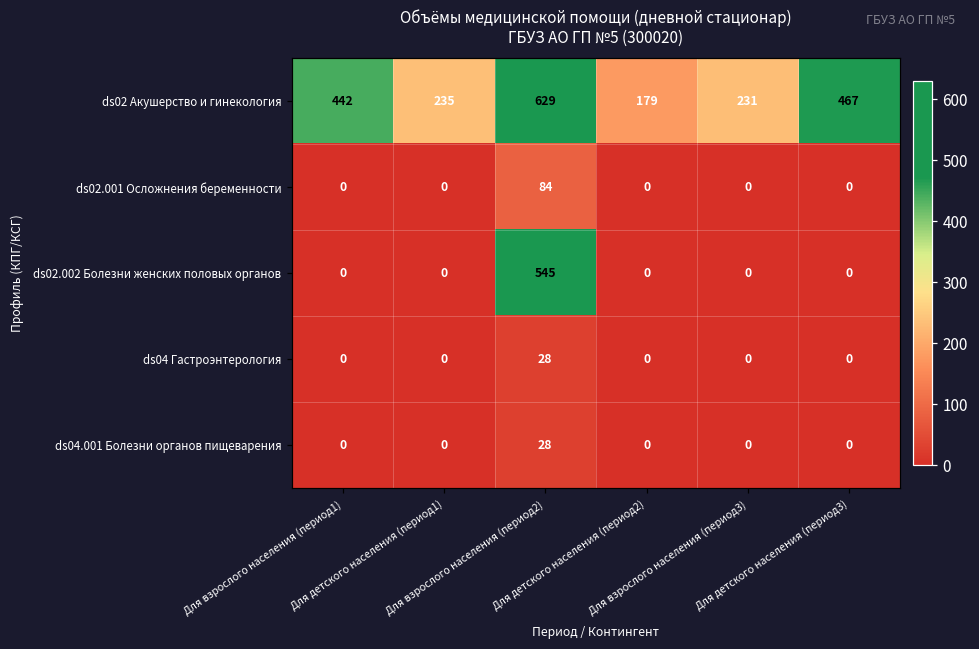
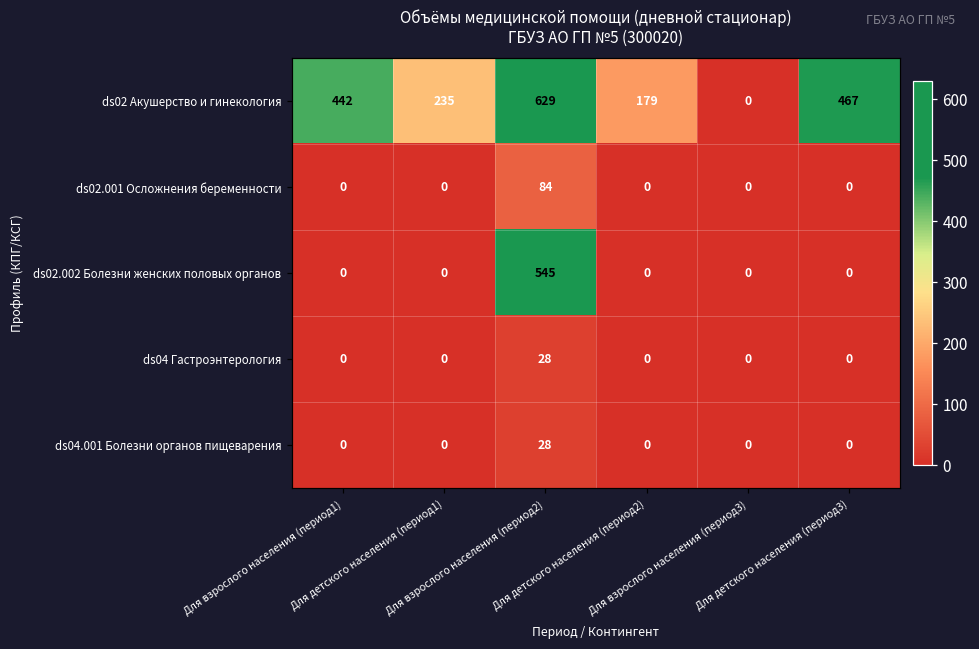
  {
    "ds02 Акушерство и гинекология": {
      "Для взрослого населения (период1)": 442,
      "Для детского населения (период1)": 235,
      "Для взрослого населения (период2)": 629,
      "Для детского населения (период2)": 179,
-     "Для взрослого населения (период3)": 231,
+     "Для взрослого населения (период3)": 0,
      "Для детского населения (период3)": 467
    },
    "ds02.001 Осложнения беременности": {
      "Для взрослого населения (период1)": 0,
      "Для детского населения (период1)": 0,
      "Для взрослого населения (период2)": 84,
      "Для детского населения (период2)": 0,
      "Для взрослого населения (период3)": 0,
      "Для детского населения (период3)": 0
    },
    "ds02.002 Болезни женских половых органов": {
      "Для взрослого населения (период1)": 0,
      "Для детского населения (период1)": 0,
      "Для взрослого населения (период2)": 545,
      "Для детского населения (период2)": 0,
      "Для взрослого населения (период3)": 0,
      "Для детского населения (период3)": 0
    },
    "ds04 Гастроэнтерология": {
      "Для взрослого населения (период1)": 0,
      "Для детского населения (период1)": 0,
      "Для взрослого населения (период2)": 28,
      "Для детского населения (период2)": 0,
      "Для взрослого населения (период3)": 0,
      "Для детского населения (период3)": 0
    },
    "ds04.001 Болезни органов пищеварения": {
      "Для взрослого населения (период1)": 0,
      "Для детского населения (период1)": 0,
      "Для взрослого населения (период2)": 28,
      "Для детского населения (период2)": 0,
      "Для взрослого населения (период3)": 0,
      "Для детского населения (период3)": 0
    }
  }
